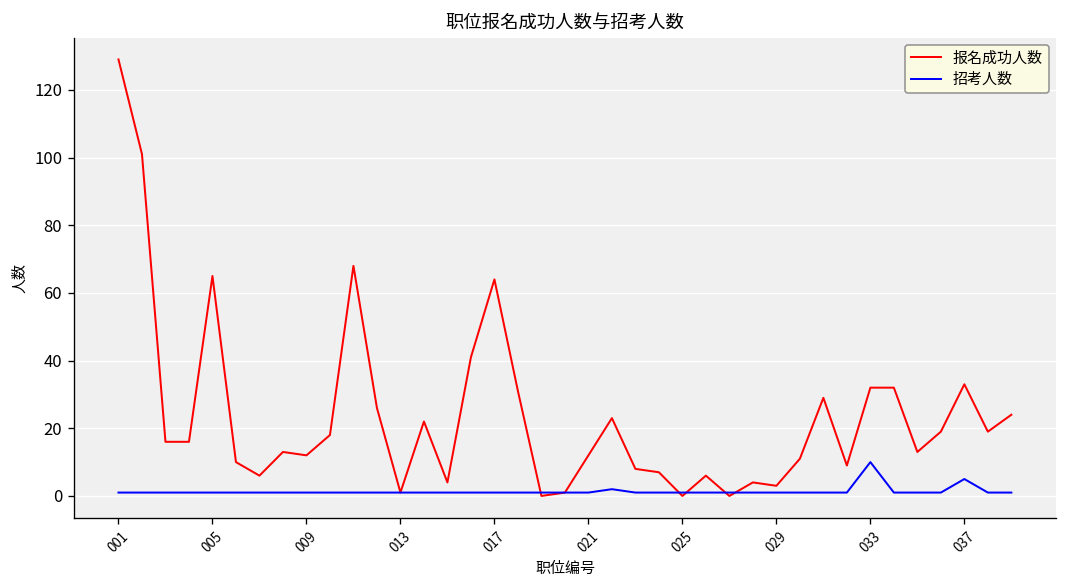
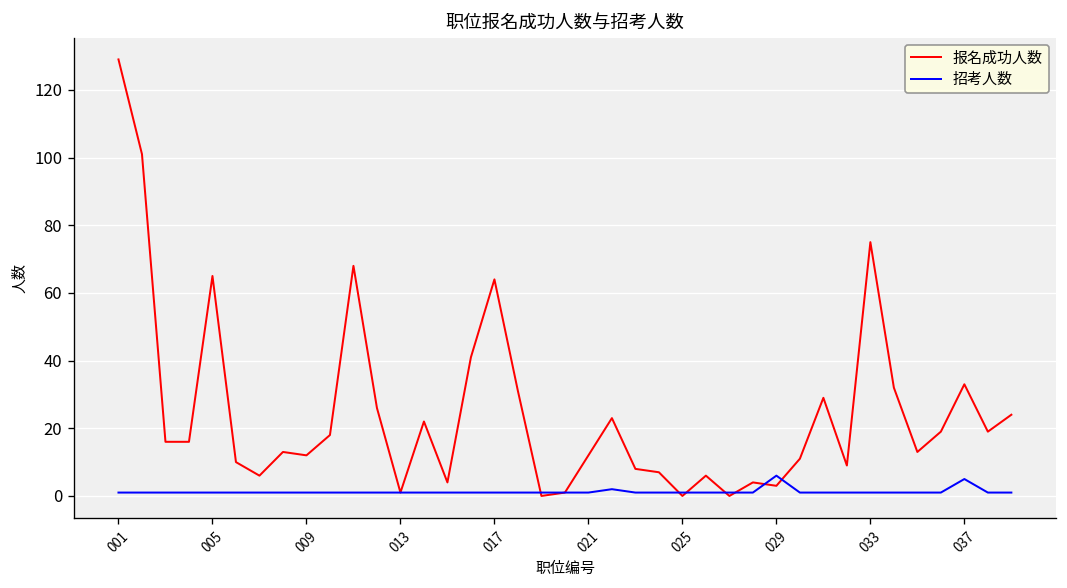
  {
    "报名成功人数": {
      "001": 129,
      "005": 65,
      "009": 12,
      "017": 64,
      "021": 12,
      "025": 0,
      "029": 3,
-     "033": 32,
+     "033": 75,
      "037": 33
    },
    "招考人数": {
      "001": 1,
      "005": 1,
      "009": 1,
      "017": 1,
      "021": 1,
      "025": 1,
-     "029": 1,
-     "033": 10,
+     "029": 6,
+     "033": 1,
      "037": 5
    }
  }
